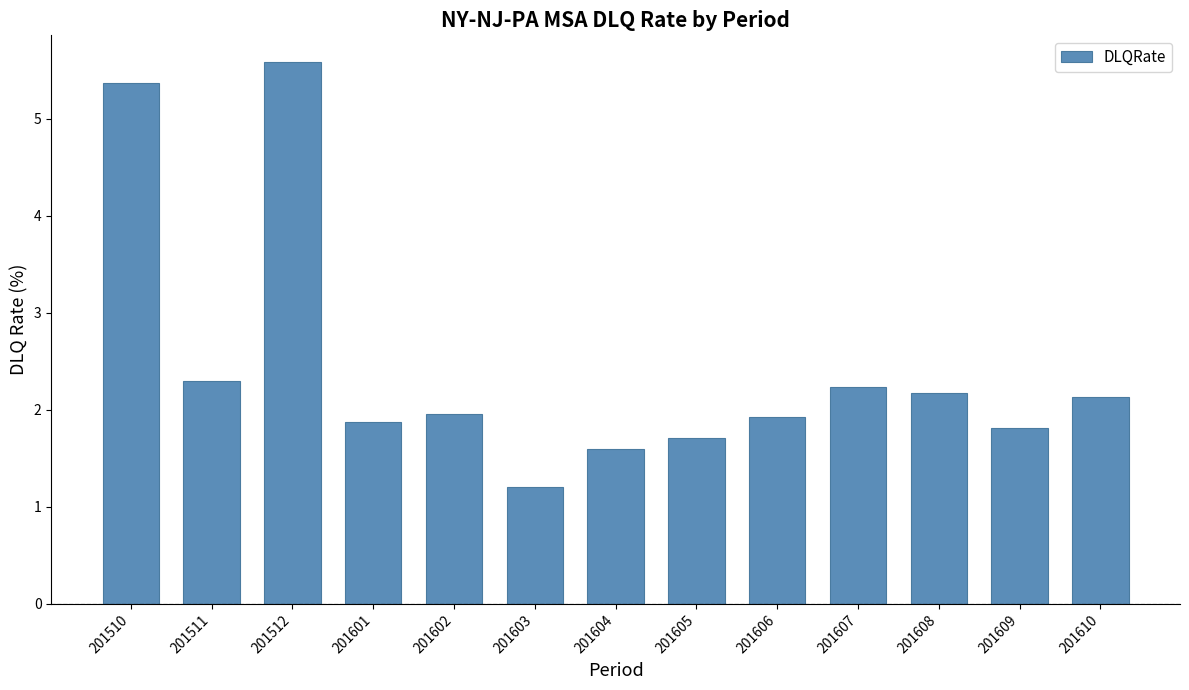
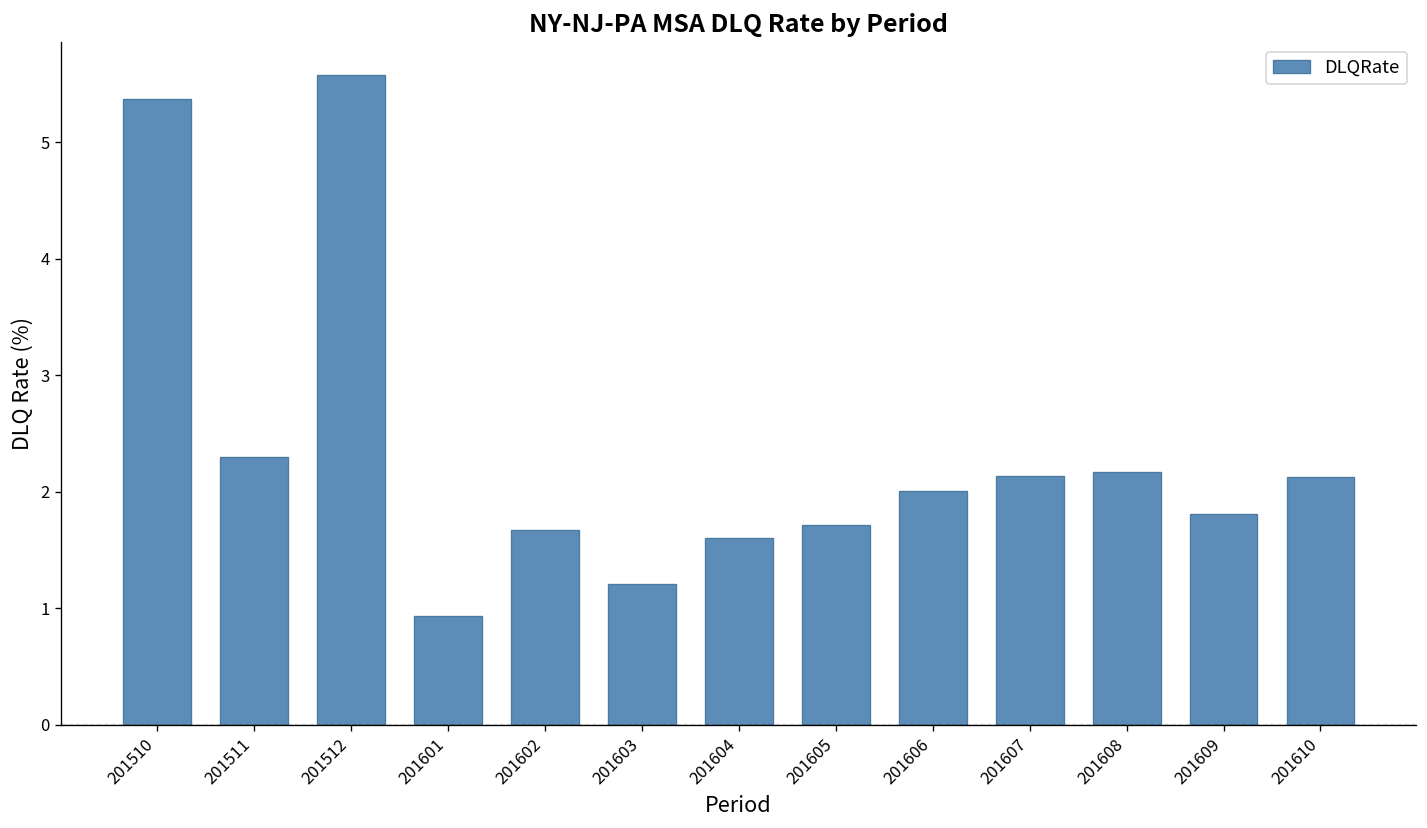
  {
    "201510": 5.4,
    "201511": 2.3,
    "201512": 5.6,
-   "201601": 1.9,
-   "201602": 2.0,
+   "201601": 0.9,
+   "201602": 1.7,
    "201603": 1.2,
    "201604": 1.6,
    "201605": 1.7,
-   "201606": 1.9,
-   "201607": 2.2,
+   "201606": 2.0,
+   "201607": 2.1,
    "201608": 2.2,
    "201609": 1.8,
    "201610": 2.1
  }
